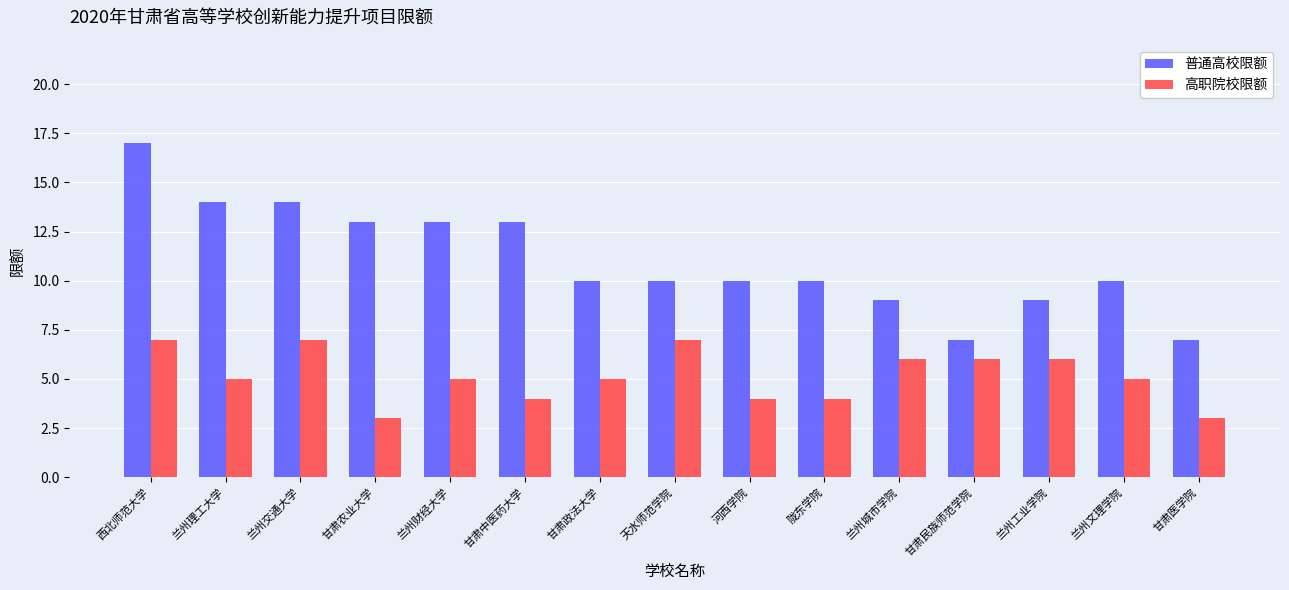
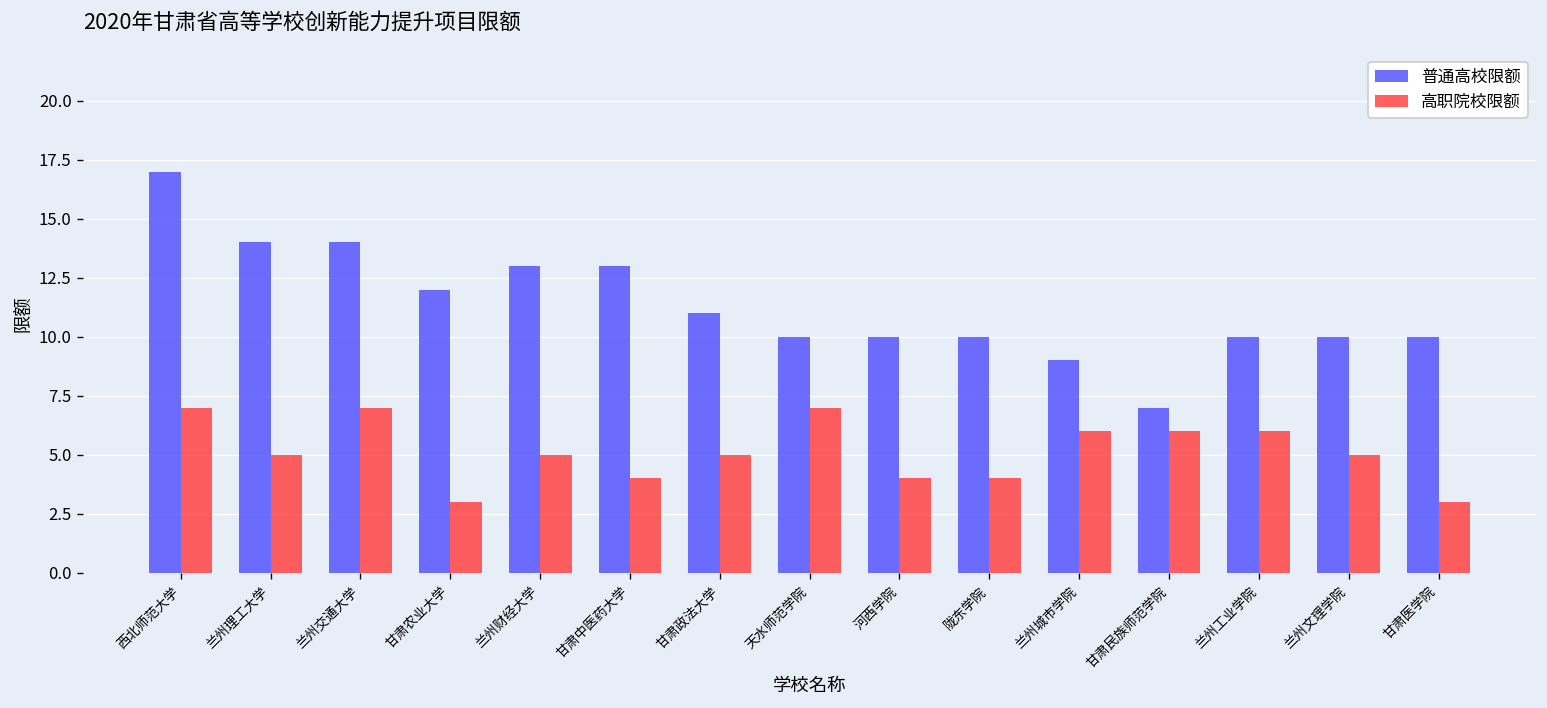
  {
    "普通高校限额": {
      "西北师范大学": 17,
      "兰州理工大学": 14,
      "兰州交通大学": 14,
-     "甘肃农业大学": 13,
+     "甘肃农业大学": 12,
      "兰州财经大学": 13,
      "甘肃中医药大学": 13,
-     "甘肃政法大学": 10,
+     "甘肃政法大学": 11,
      "天水师范学院": 10,
      "河西学院": 10,
      "陇东学院": 10,
      "兰州城市学院": 9,
      "甘肃民族师范学院": 7,
-     "兰州工业学院": 9,
+     "兰州工业学院": 10,
      "兰州文理学院": 10,
-     "甘肃医学院": 7
+     "甘肃医学院": 10
    },
    "高职院校限额": {
      "西北师范大学": 7,
      "兰州理工大学": 5,
      "兰州交通大学": 7,
      "甘肃农业大学": 3,
      "兰州财经大学": 5,
      "甘肃中医药大学": 4,
      "甘肃政法大学": 5,
      "天水师范学院": 7,
      "河西学院": 4,
      "陇东学院": 4,
      "兰州城市学院": 6,
      "甘肃民族师范学院": 6,
      "兰州工业学院": 6,
      "兰州文理学院": 5,
      "甘肃医学院": 3
    }
  }
